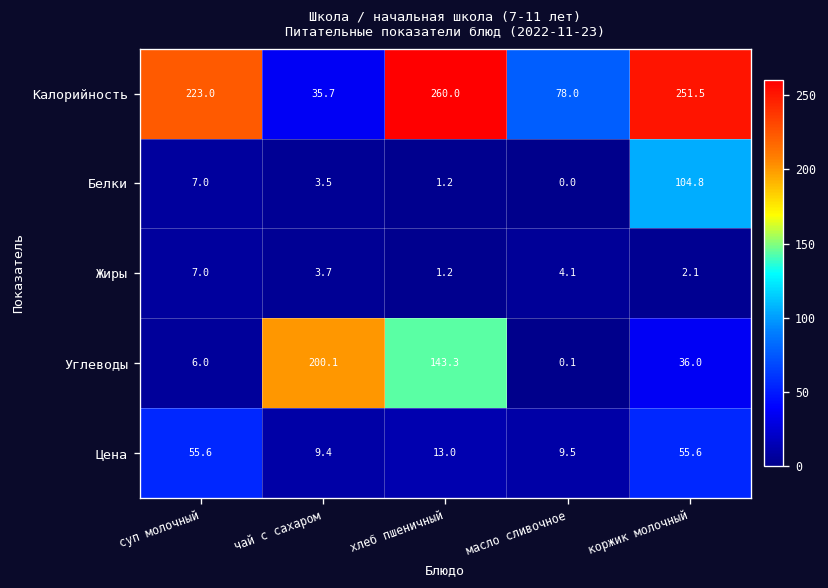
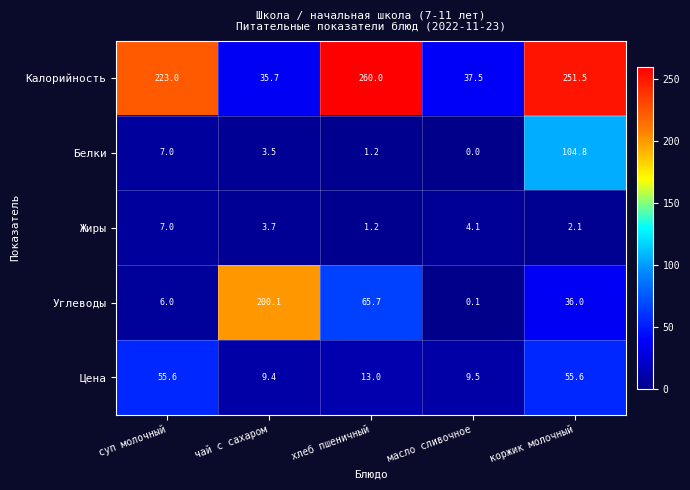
  {
    "Калорийность": {
      "суп молочный": 223.0,
      "чай с сахаром": 35.7,
      "хлеб пшеничный": 260.0,
-     "масло сливочное": 78.0,
+     "масло сливочное": 37.5,
      "коржик молочный": 251.5
    },
    "Белки": {
      "суп молочный": 7.0,
      "чай с сахаром": 3.5,
      "хлеб пшеничный": 1.2,
      "масло сливочное": 0.0,
      "коржик молочный": 104.8
    },
    "Жиры": {
      "суп молочный": 7.0,
      "чай с сахаром": 3.7,
      "хлеб пшеничный": 1.2,
      "масло сливочное": 4.1,
      "коржик молочный": 2.1
    },
    "Углеводы": {
      "суп молочный": 6.0,
      "чай с сахаром": 200.1,
-     "хлеб пшеничный": 143.3,
+     "хлеб пшеничный": 65.7,
      "масло сливочное": 0.1,
      "коржик молочный": 36.0
    },
    "Цена": {
      "суп молочный": 55.6,
      "чай с сахаром": 9.4,
      "хлеб пшеничный": 13.0,
      "масло сливочное": 9.5,
      "коржик молочный": 55.6
    }
  }
